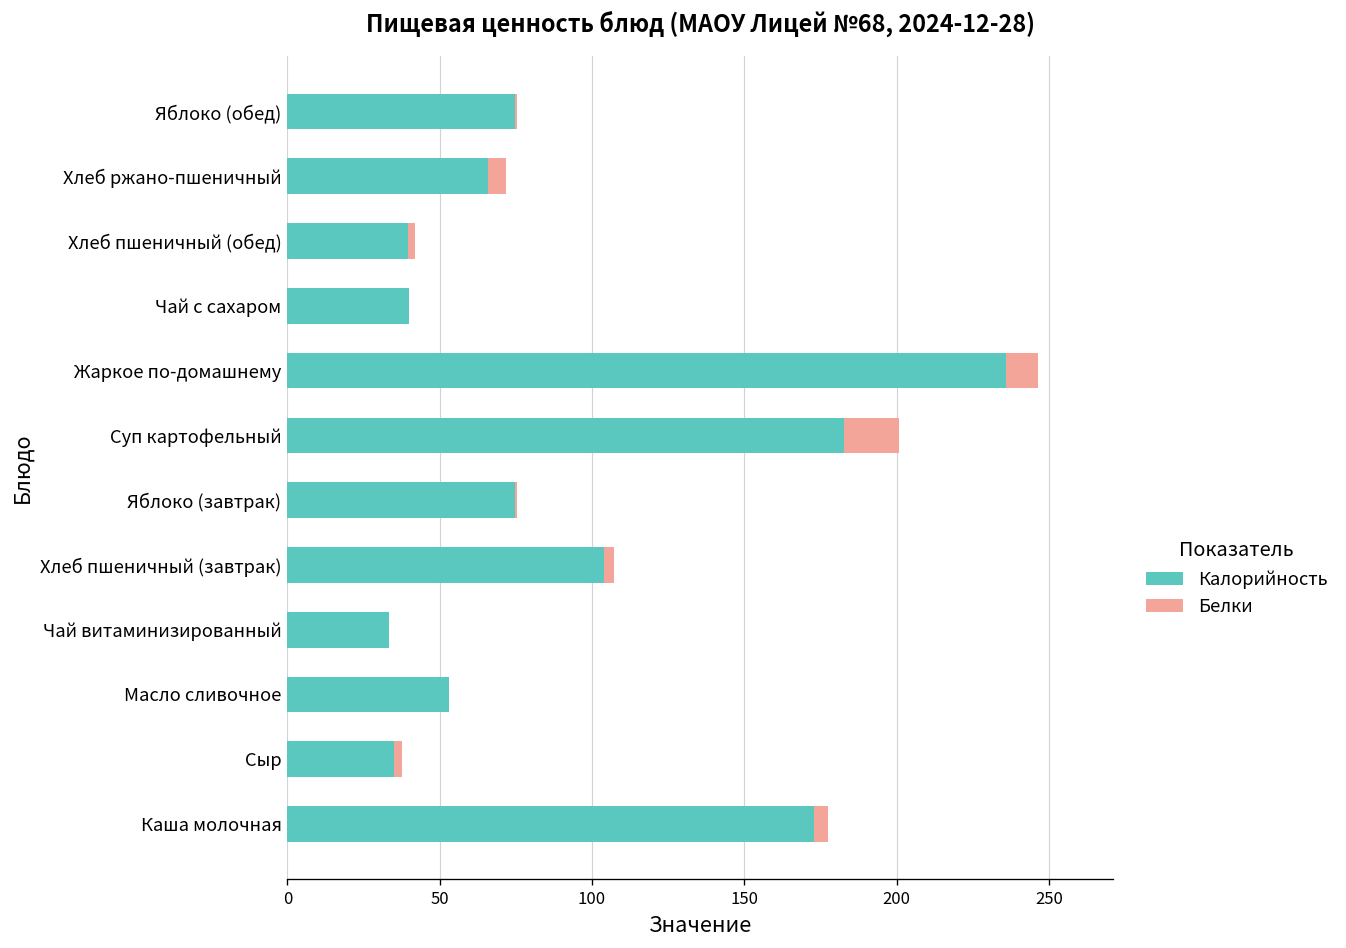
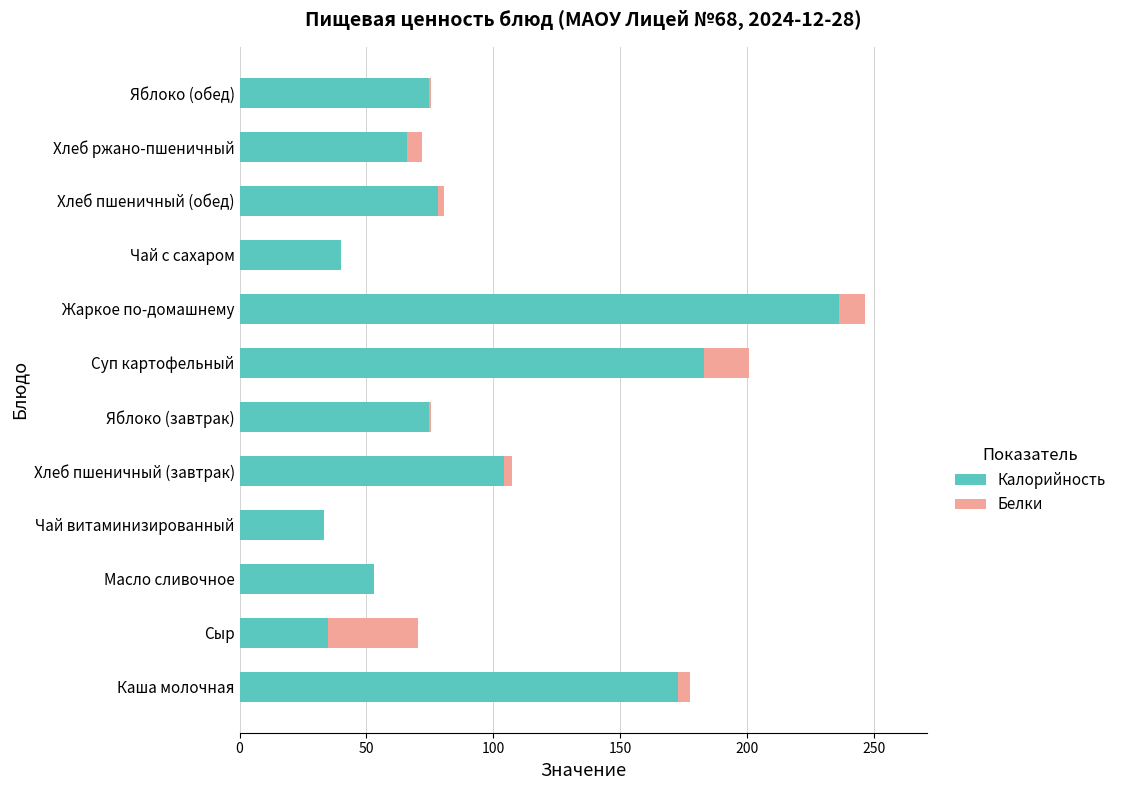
  {
    "Калорийность": {
      "Яблоко (обед)": 75,
      "Хлеб ржано-пшеничный": 66,
-     "Хлеб пшеничный (обед)": 40,
+     "Хлеб пшеничный (обед)": 78,
      "Чай с сахаром": 40,
      "Жаркое по-домашнему": 236,
      "Суп картофельный": 183,
      "Яблоко (завтрак)": 75,
      "Хлеб пшеничный (завтрак)": 104,
      "Чай витаминизированный": 33,
      "Масло сливочное": 53,
      "Сыр": 35,
      "Каша молочная": 173
    },
    "Белки": {
      "Хлеб ржано-пшеничный": 6,
      "Хлеб пшеничный (обед)": 2,
      "Чай с сахаром": 0,
      "Жаркое по-домашнему": 10,
      "Суп картофельный": 18,
      "Хлеб пшеничный (завтрак)": 3,
      "Чай витаминизированный": 0,
-     "Сыр": 3,
+     "Сыр": 35,
      "Каша молочная": 5
    }
  }
